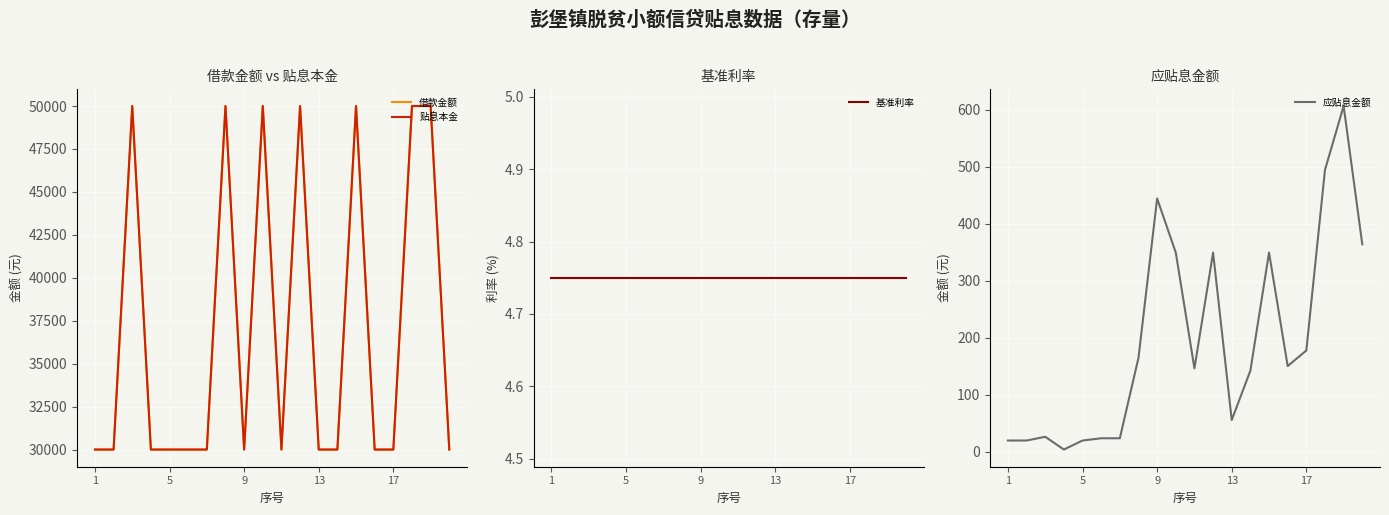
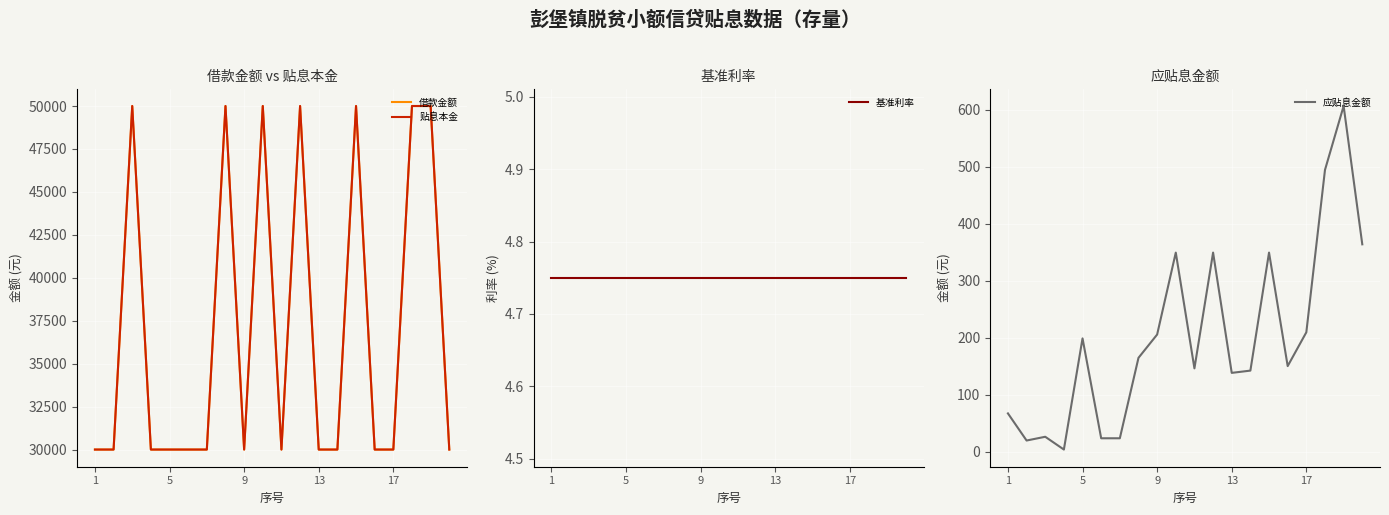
  {
    "借款金额 vs 贴息本金": {
      "1": 30000,
      "5": 30000,
      "9": 30000,
      "13": 30000,
      "17": 30000
    },
    "基准利率": {
      "1": 4.75,
      "5": 4.75,
      "9": 4.75,
      "13": 4.75,
      "17": 4.75
    },
    "应贴息金额": {
-     "1": 20,
-     "5": 20,
-     "9": 440,
-     "13": 60,
-     "17": 180
+     "1": 70,
+     "5": 200,
+     "9": 210,
+     "13": 140,
+     "17": 210
    }
  }
